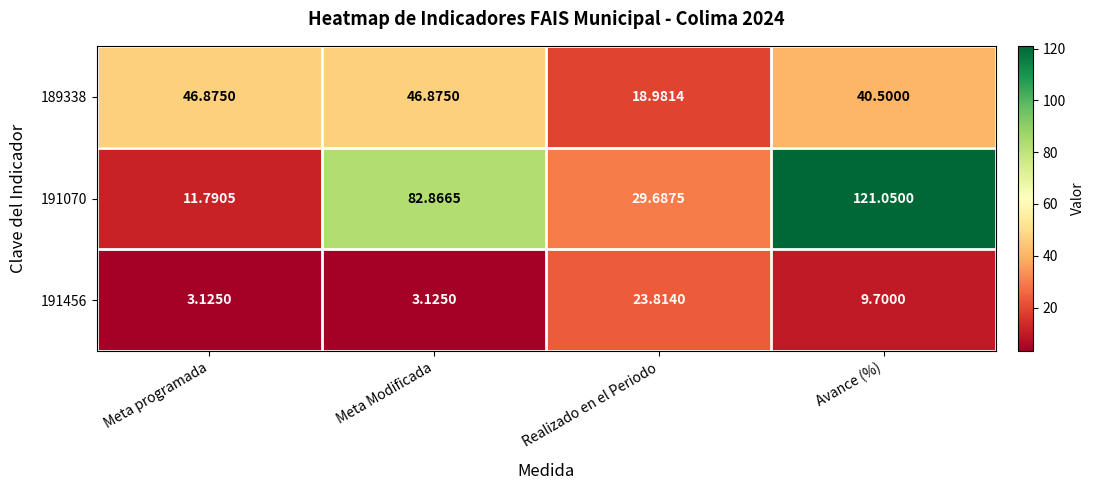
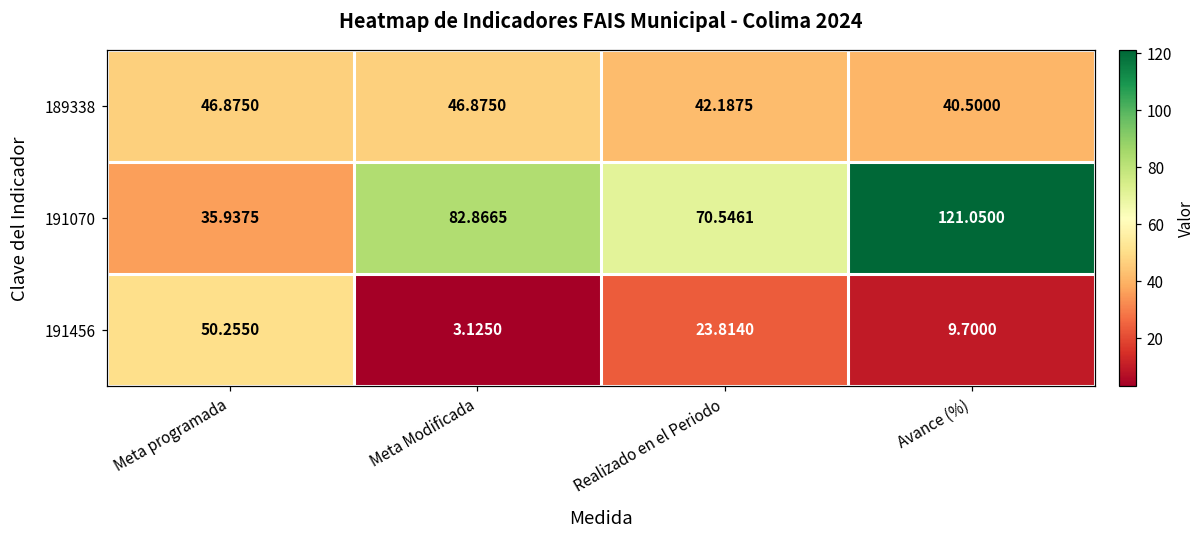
  {
    "189338": {
      "Meta programada": 46.8750,
      "Meta Modificada": 46.8750,
-     "Realizado en el Periodo": 18.9814,
+     "Realizado en el Periodo": 42.1875,
      "Avance (%)": 40.5000
    },
    "191070": {
-     "Meta programada": 11.7905,
+     "Meta programada": 35.9375,
      "Meta Modificada": 82.8665,
-     "Realizado en el Periodo": 29.6875,
+     "Realizado en el Periodo": 70.5461,
      "Avance (%)": 121.0500
    },
    "191456": {
-     "Meta programada": 3.1250,
+     "Meta programada": 50.2550,
      "Meta Modificada": 3.1250,
      "Realizado en el Periodo": 23.8140,
      "Avance (%)": 9.7000
    }
  }
